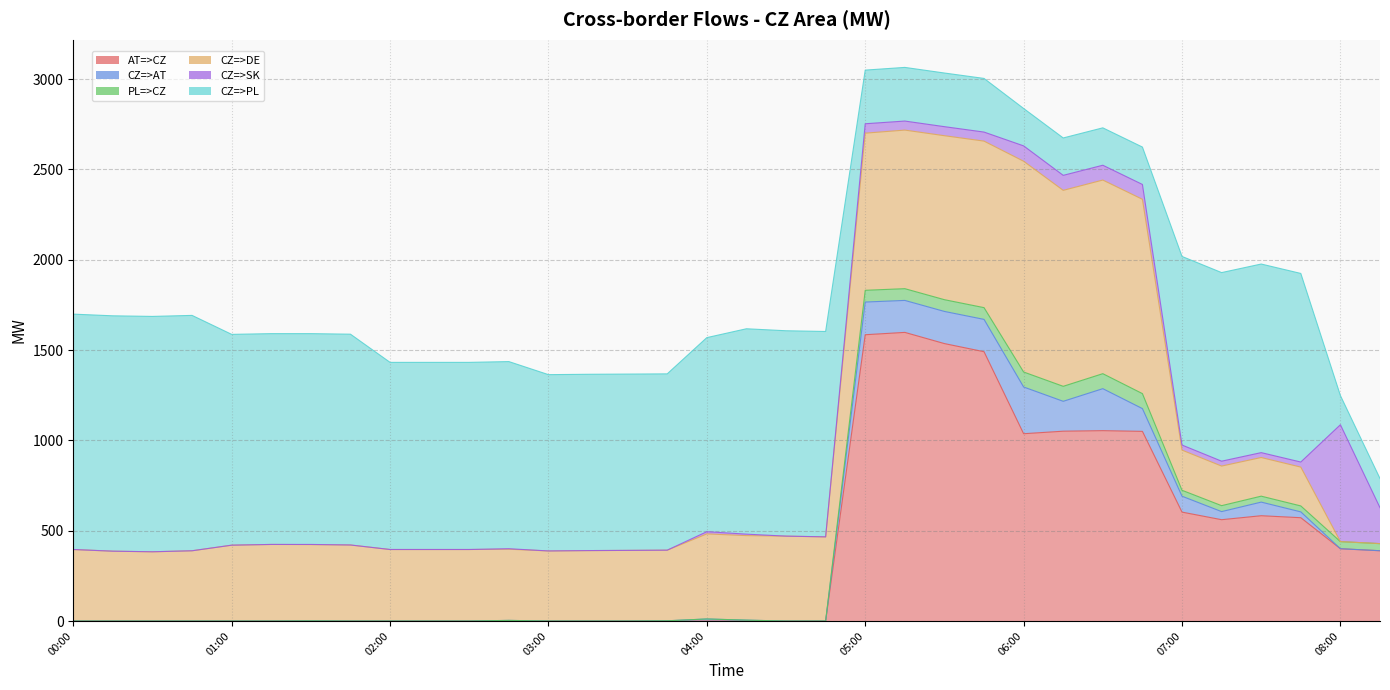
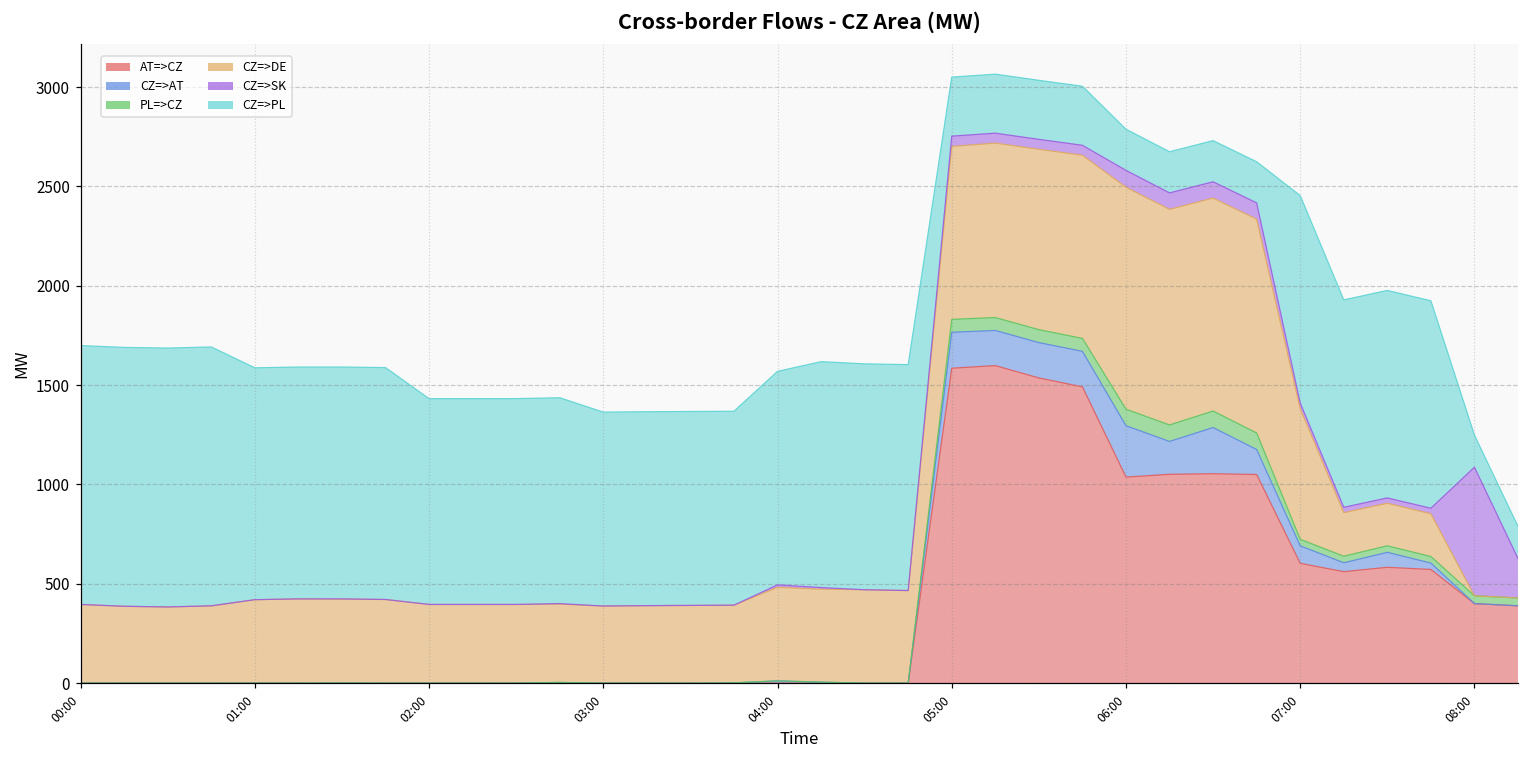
  {
    "AT=>CZ": {
      "05:00": 1590,
      "06:00": 1040,
      "07:00": 600
    },
    "CZ=>AT": {
      "05:00": 180,
      "06:00": 260,
      "07:00": 90
    },
    "PL=>CZ": {
      "05:00": 70,
      "06:00": 80,
      "07:00": 30
    },
    "CZ=>DE": {
      "05:00": 870,
-     "06:00": 1170,
-     "07:00": 220
+     "06:00": 1120,
+     "07:00": 660
    },
    "CZ=>SK": {
      "05:00": 50,
      "06:00": 90,
      "07:00": 30,
      "08:00": 650
    },
    "CZ=>PL": {
      "00:00": 1300,
      "01:00": 1170,
      "02:00": 1040,
      "03:00": 980,
      "04:00": 1070,
      "05:00": 300,
      "06:00": 210,
      "07:00": 1040,
      "08:00": 160
    }
  }
